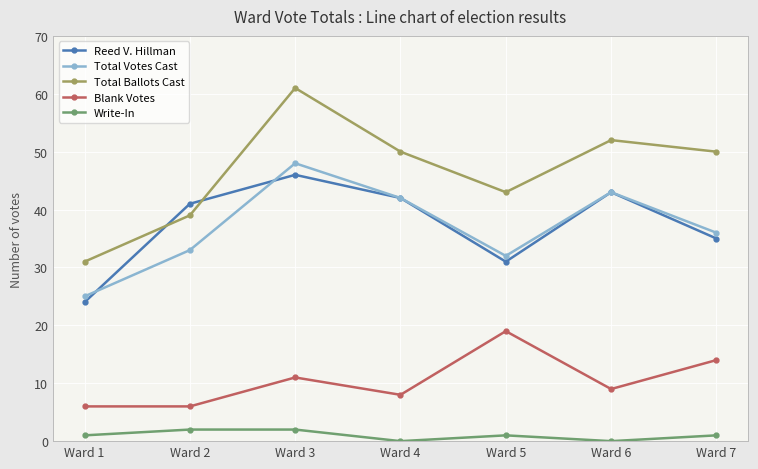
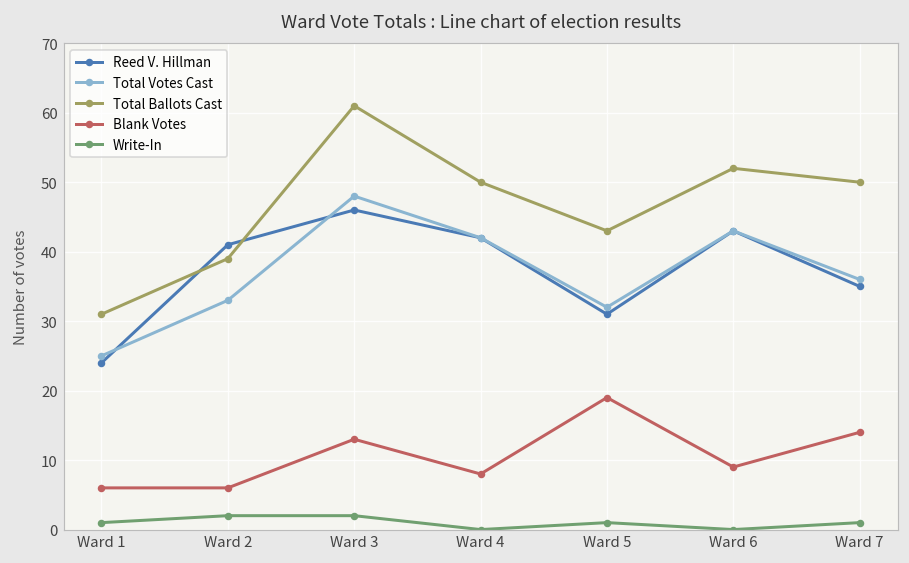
  {
    "Reed V. Hillman": {
      "Ward 1": 24,
      "Ward 2": 41,
      "Ward 3": 46,
      "Ward 5": 31,
      "Ward 7": 35
    },
    "Total Votes Cast": {
      "Ward 1": 25,
      "Ward 2": 33,
      "Ward 3": 48,
      "Ward 5": 32,
      "Ward 7": 36
    },
    "Blank Votes": {
      "Ward 1": 6,
      "Ward 2": 6,
-     "Ward 3": 11,
+     "Ward 3": 13,
      "Ward 4": 8,
      "Ward 5": 19,
      "Ward 6": 9,
      "Ward 7": 14
    }
  }
